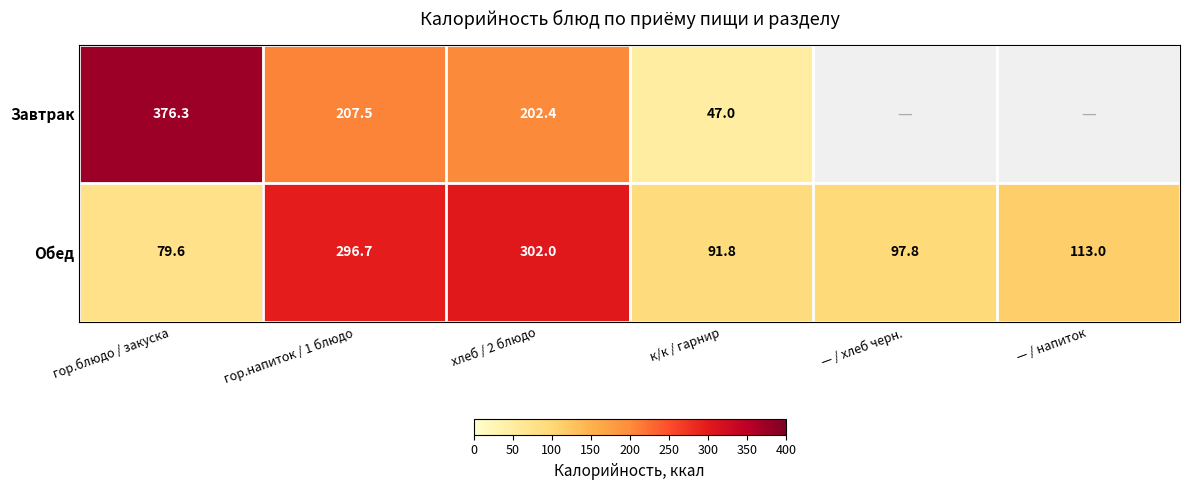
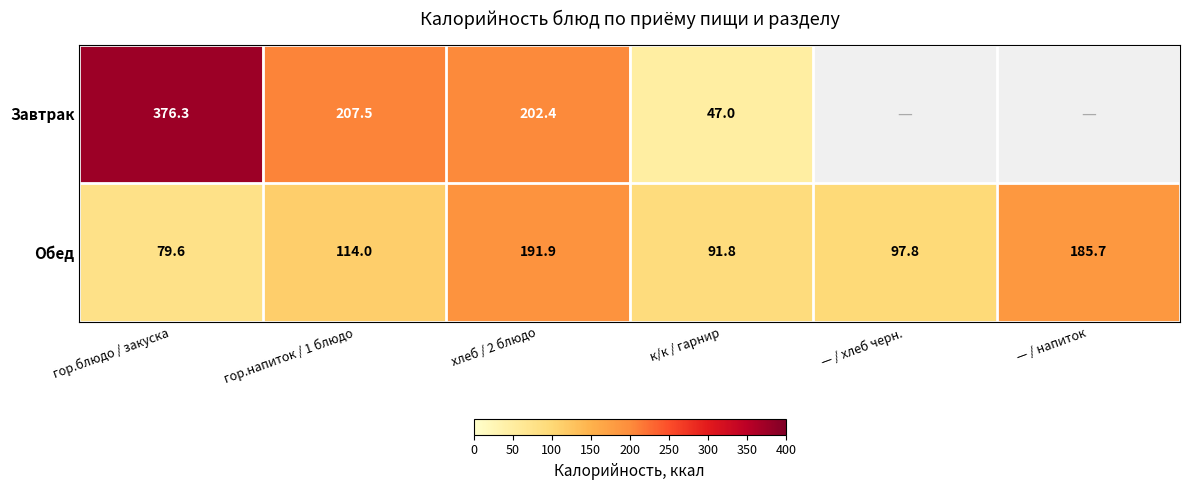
  {
    "Завтрак": {
      "гор.блюдо / закуска": 376.3,
      "гор.напиток / 1 блюдо": 207.5,
      "хлеб / 2 блюдо": 202.4,
      "к/к / гарнир": 47.0
    },
    "Обед": {
      "гор.блюдо / закуска": 79.6,
-     "гор.напиток / 1 блюдо": 296.7,
-     "хлеб / 2 блюдо": 302.0,
+     "гор.напиток / 1 блюдо": 114.0,
+     "хлеб / 2 блюдо": 191.9,
      "к/к / гарнир": 91.8,
      "— / хлеб черн.": 97.8,
-     "— / напиток": 113.0
+     "— / напиток": 185.7
    }
  }
